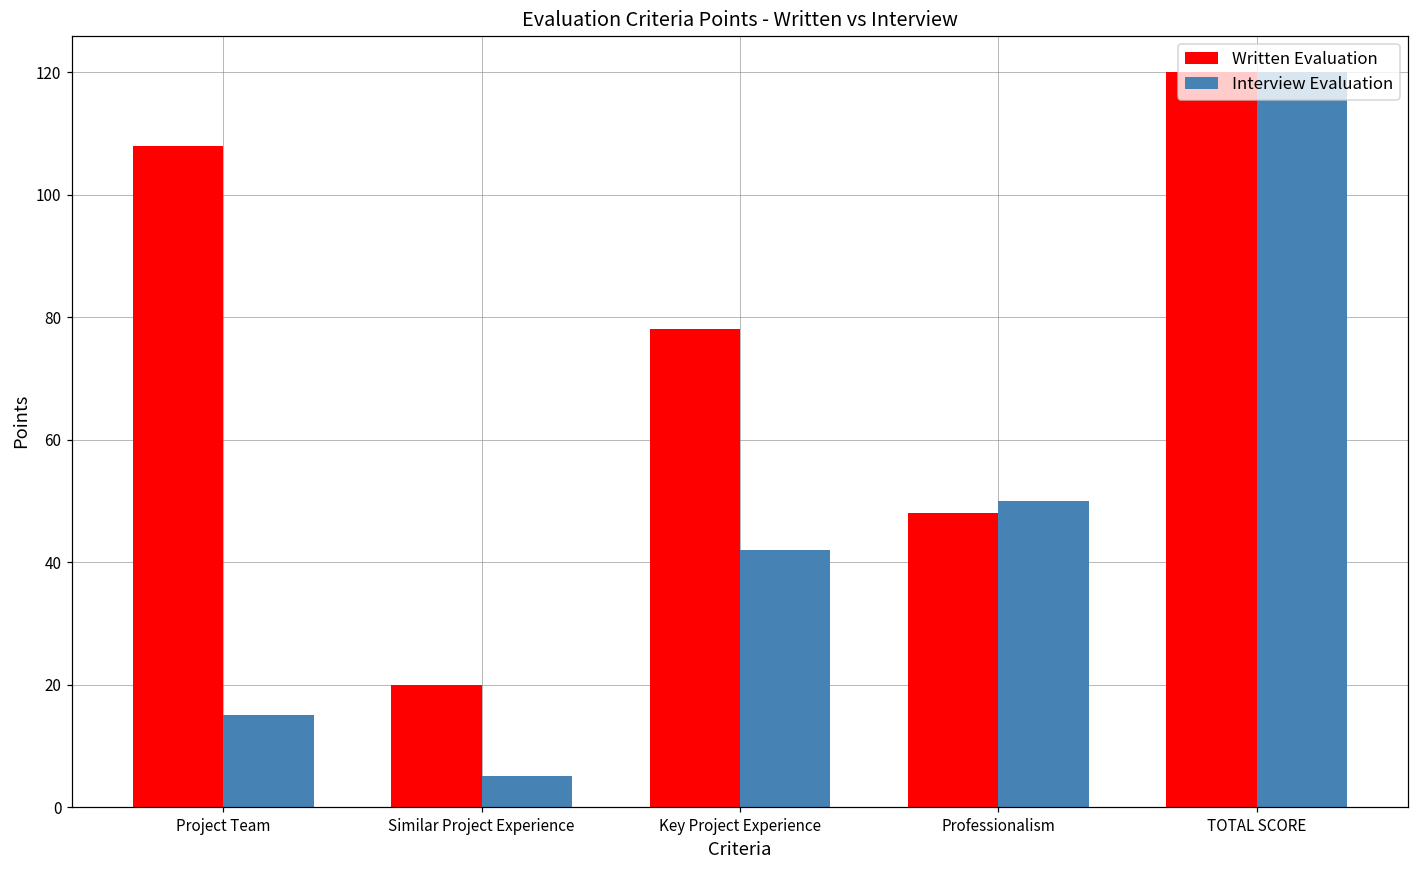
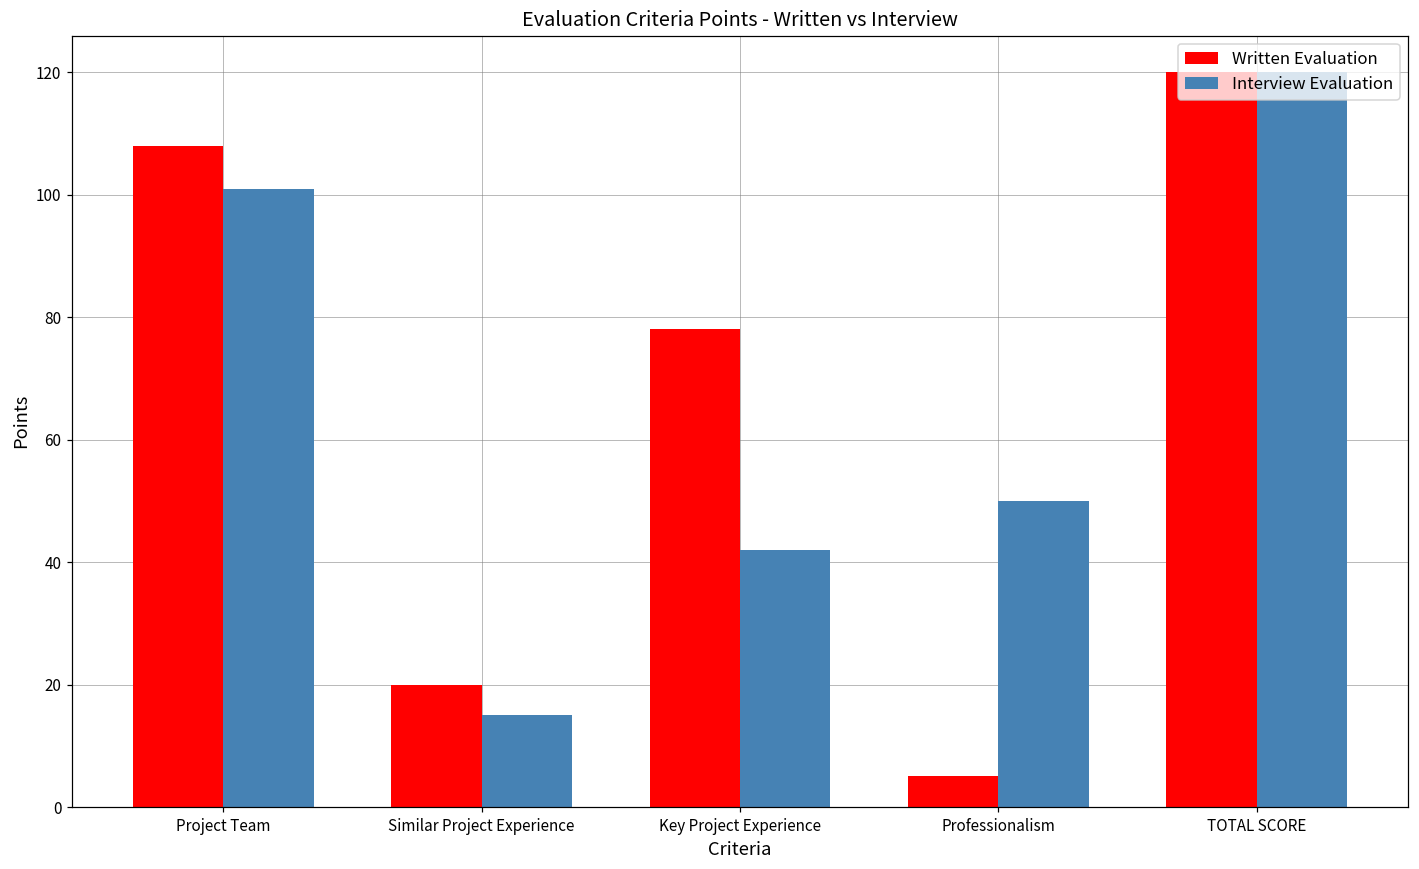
  {
    "Written Evaluation": {
      "Project Team": 108,
      "Similar Project Experience": 20,
      "Key Project Experience": 78,
-     "Professionalism": 48
+     "Professionalism": 5
    },
    "Interview Evaluation": {
-     "Project Team": 15,
-     "Similar Project Experience": 5,
+     "Project Team": 101,
+     "Similar Project Experience": 15,
      "Key Project Experience": 42,
      "Professionalism": 50
    }
  }
